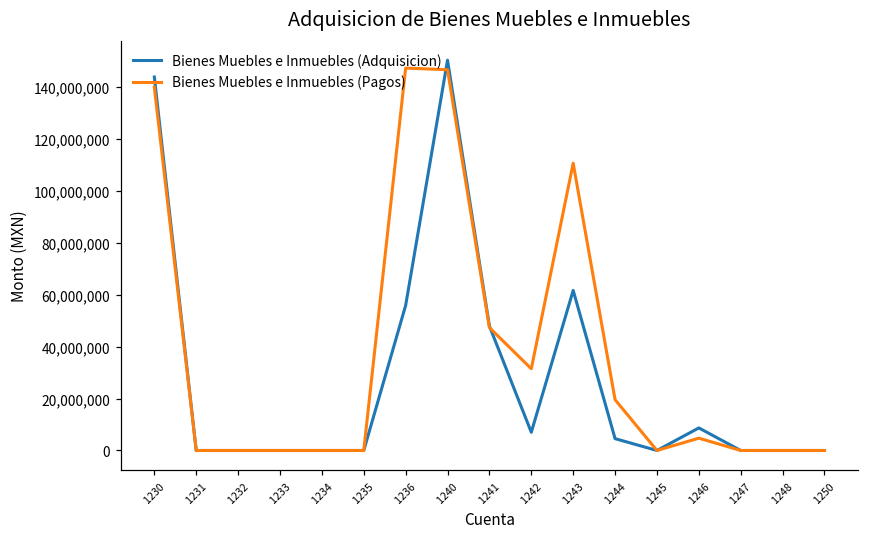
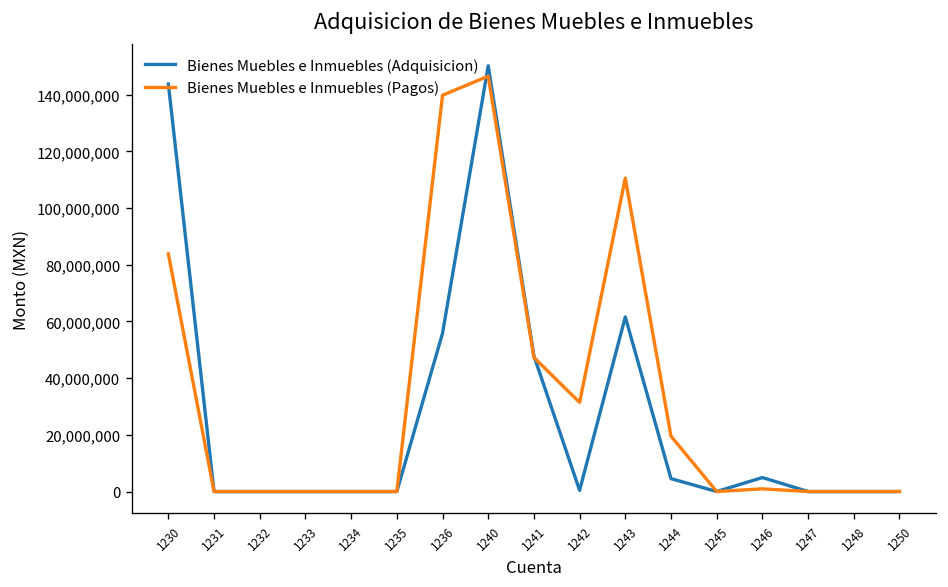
  {
    "Bienes Muebles e Inmuebles (Adquisicion)": {
      "1230": "144,000,000",
      "1236": "56,000,000",
      "1240": "150,000,000",
-     "1242": "7,000,000",
+     "1242": "0",
      "1243": "62,000,000",
      "1244": "5,000,000",
-     "1246": "9,000,000"
+     "1246": "5,000,000"
    },
    "Bienes Muebles e Inmuebles (Pagos)": {
-     "1230": "140,000,000",
-     "1236": "147,000,000",
+     "1230": "84,000,000",
+     "1236": "140,000,000",
      "1240": "147,000,000",
      "1242": "31,000,000",
      "1243": "111,000,000",
      "1244": "20,000,000",
-     "1246": "5,000,000"
+     "1246": "1,000,000"
    }
  }
